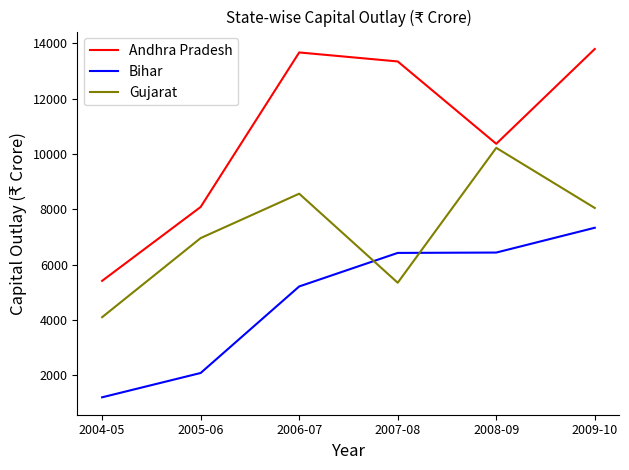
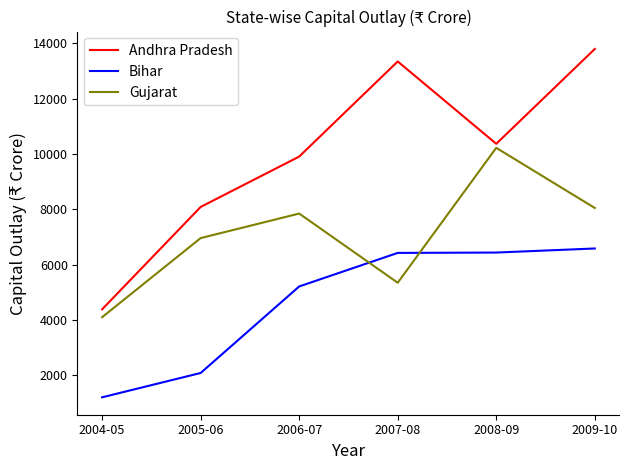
  {
    "Andhra Pradesh": {
-     "2004-05": 5400,
+     "2004-05": 4400,
      "2005-06": 8100,
-     "2006-07": 13700,
+     "2006-07": 9900,
      "2007-08": 13300,
      "2008-09": 10400,
      "2009-10": 13800
    },
    "Bihar": {
      "2004-05": 1200,
      "2005-06": 2100,
      "2006-07": 5200,
      "2007-08": 6400,
      "2008-09": 6400,
-     "2009-10": 7300
+     "2009-10": 6600
    },
    "Gujarat": {
      "2004-05": 4100,
      "2005-06": 7000,
-     "2006-07": 8600,
+     "2006-07": 7800,
      "2007-08": 5300,
      "2008-09": 10200,
      "2009-10": 8000
    }
  }
